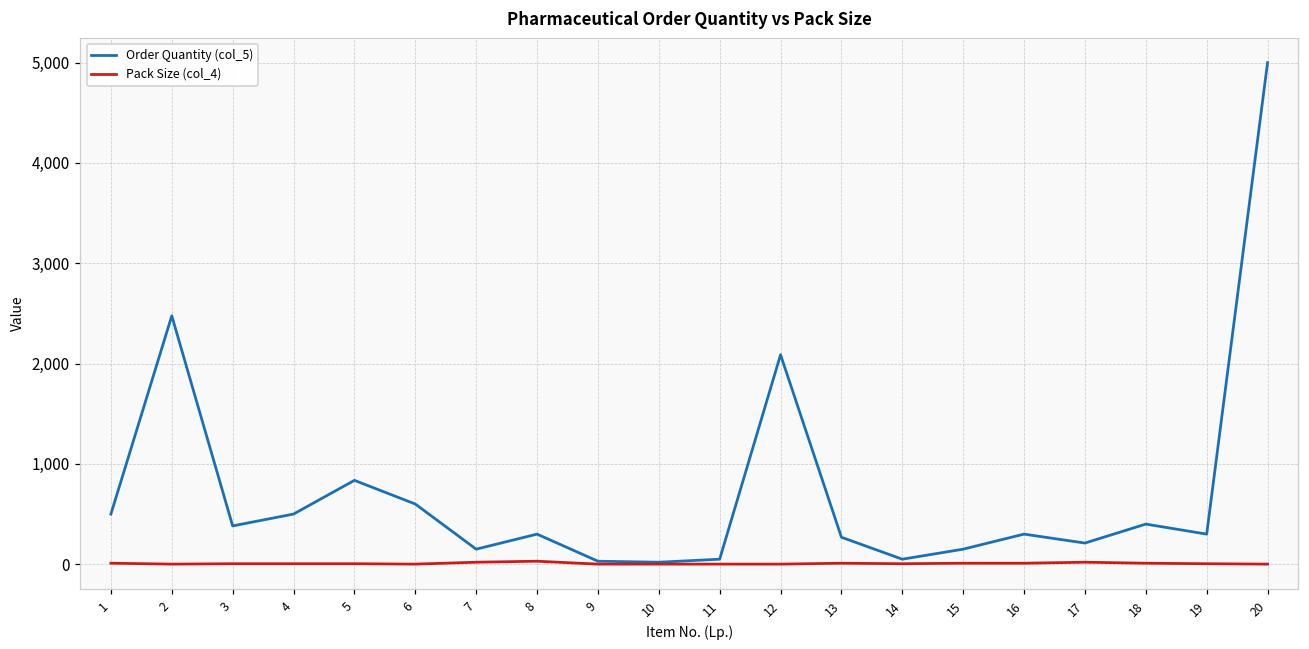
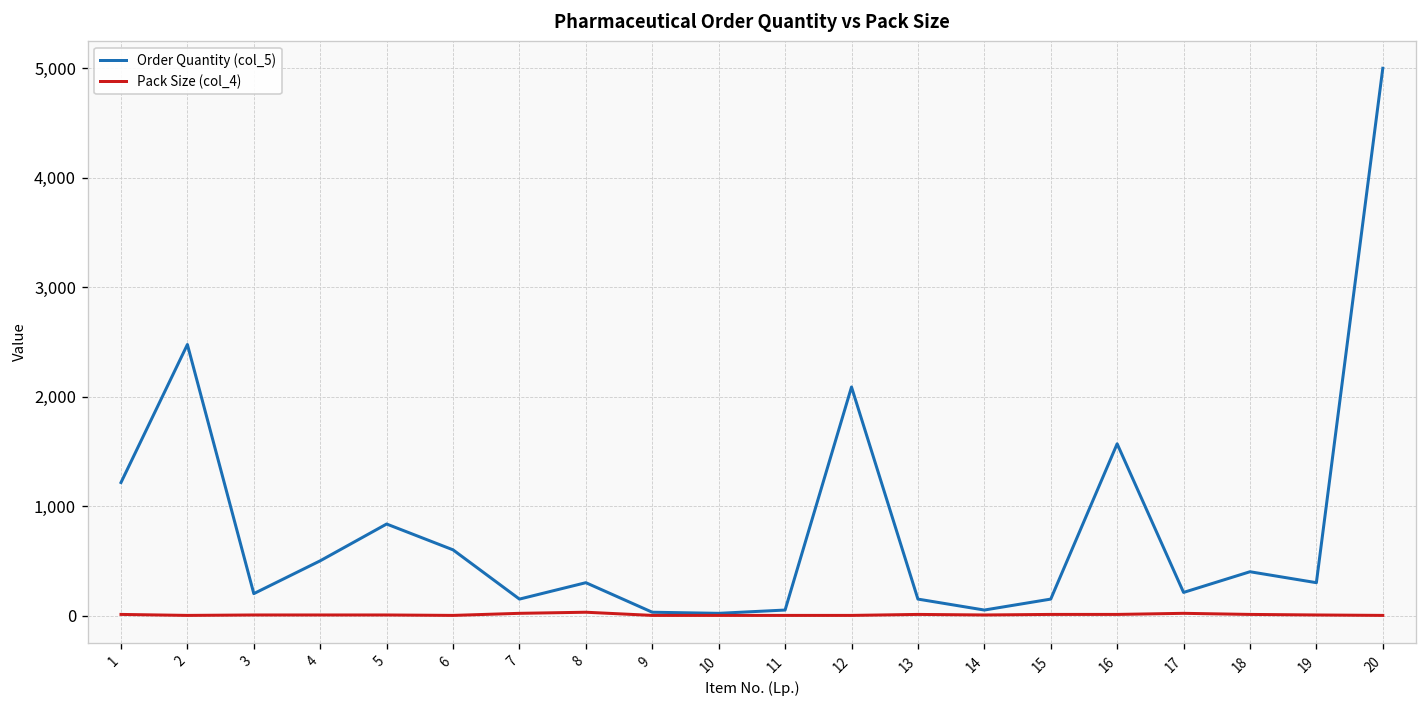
  {
    "Order Quantity (col_5)": {
-     "1": "500",
+     "1": "1,200",
      "2": "2,500",
-     "3": "400",
+     "3": "200",
      "4": "500",
      "5": "800",
      "6": "600",
      "7": "200",
      "8": "300",
      "9": "0",
      "11": "100",
      "12": "2,100",
-     "13": "300",
+     "13": "200",
      "14": "100",
      "15": "200",
-     "16": "300",
+     "16": "1,600",
      "17": "200",
      "18": "400",
      "19": "300",
      "20": "5,000"
    },
    "Pack Size (col_4)": {
      "1": "0",
      "2": "0",
      "3": "0",
      "4": "0",
      "5": "0",
      "6": "0",
      "7": "0",
      "8": "0",
      "9": "0",
      "11": "0",
      "12": "0",
      "13": "0",
      "14": "0",
      "15": "0",
      "16": "0",
      "17": "0",
      "18": "0",
      "19": "0",
      "20": "0"
    }
  }
